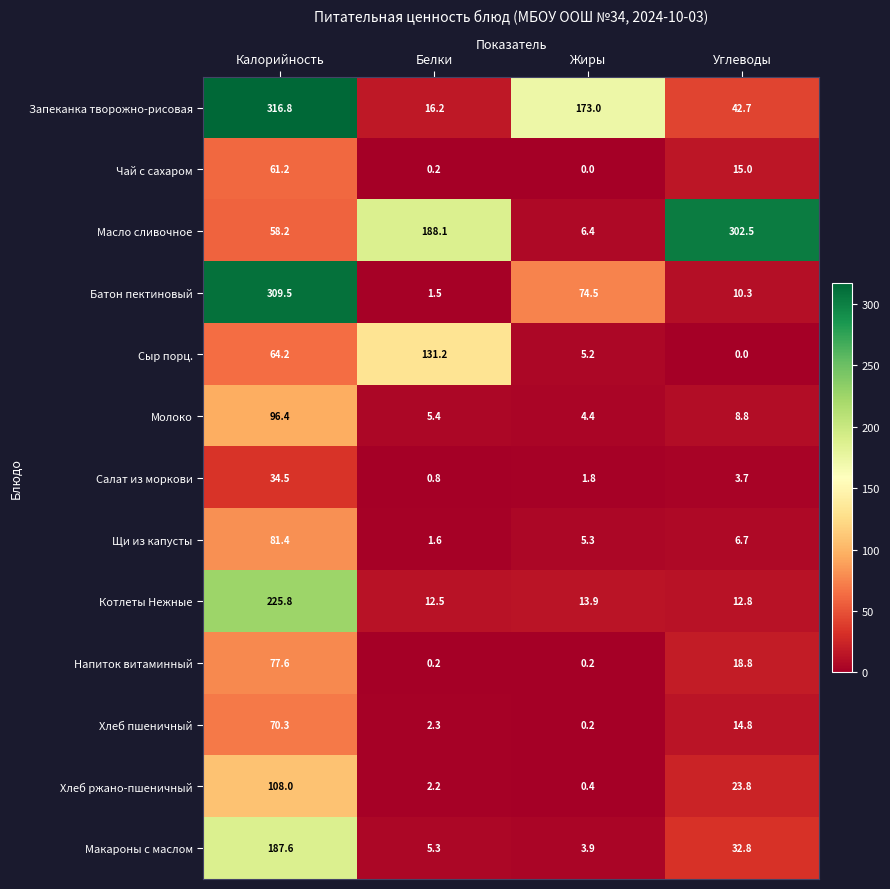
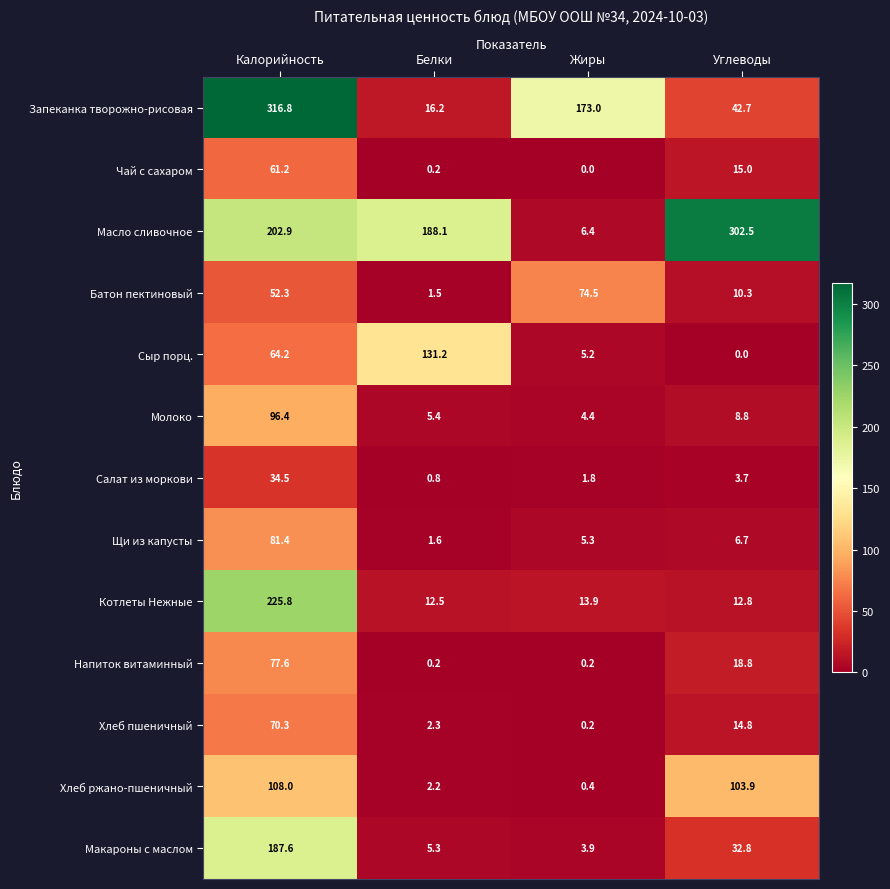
  {
    "Запеканка творожно-рисовая": {
      "Калорийность": 316.8,
      "Белки": 16.2,
      "Жиры": 173.0,
      "Углеводы": 42.7
    },
    "Чай с сахаром": {
      "Калорийность": 61.2,
      "Белки": 0.2,
      "Жиры": 0.0,
      "Углеводы": 15.0
    },
    "Масло сливочное": {
-     "Калорийность": 58.2,
+     "Калорийность": 202.9,
      "Белки": 188.1,
      "Жиры": 6.4,
      "Углеводы": 302.5
    },
    "Батон пектиновый": {
-     "Калорийность": 309.5,
+     "Калорийность": 52.3,
      "Белки": 1.5,
      "Жиры": 74.5,
      "Углеводы": 10.3
    },
    "Сыр порц.": {
      "Калорийность": 64.2,
      "Белки": 131.2,
      "Жиры": 5.2,
      "Углеводы": 0.0
    },
    "Молоко": {
      "Калорийность": 96.4,
      "Белки": 5.4,
      "Жиры": 4.4,
      "Углеводы": 8.8
    },
    "Салат из моркови": {
      "Калорийность": 34.5,
      "Белки": 0.8,
      "Жиры": 1.8,
      "Углеводы": 3.7
    },
    "Щи из капусты": {
      "Калорийность": 81.4,
      "Белки": 1.6,
      "Жиры": 5.3,
      "Углеводы": 6.7
    },
    "Котлеты Нежные": {
      "Калорийность": 225.8,
      "Белки": 12.5,
      "Жиры": 13.9,
      "Углеводы": 12.8
    },
    "Напиток витаминный": {
      "Калорийность": 77.6,
      "Белки": 0.2,
      "Жиры": 0.2,
      "Углеводы": 18.8
    },
    "Хлеб пшеничный": {
      "Калорийность": 70.3,
      "Белки": 2.3,
      "Жиры": 0.2,
      "Углеводы": 14.8
    },
    "Хлеб ржано-пшеничный": {
      "Калорийность": 108.0,
      "Белки": 2.2,
      "Жиры": 0.4,
-     "Углеводы": 23.8
+     "Углеводы": 103.9
    },
    "Макароны с маслом": {
      "Калорийность": 187.6,
      "Белки": 5.3,
      "Жиры": 3.9,
      "Углеводы": 32.8
    }
  }
